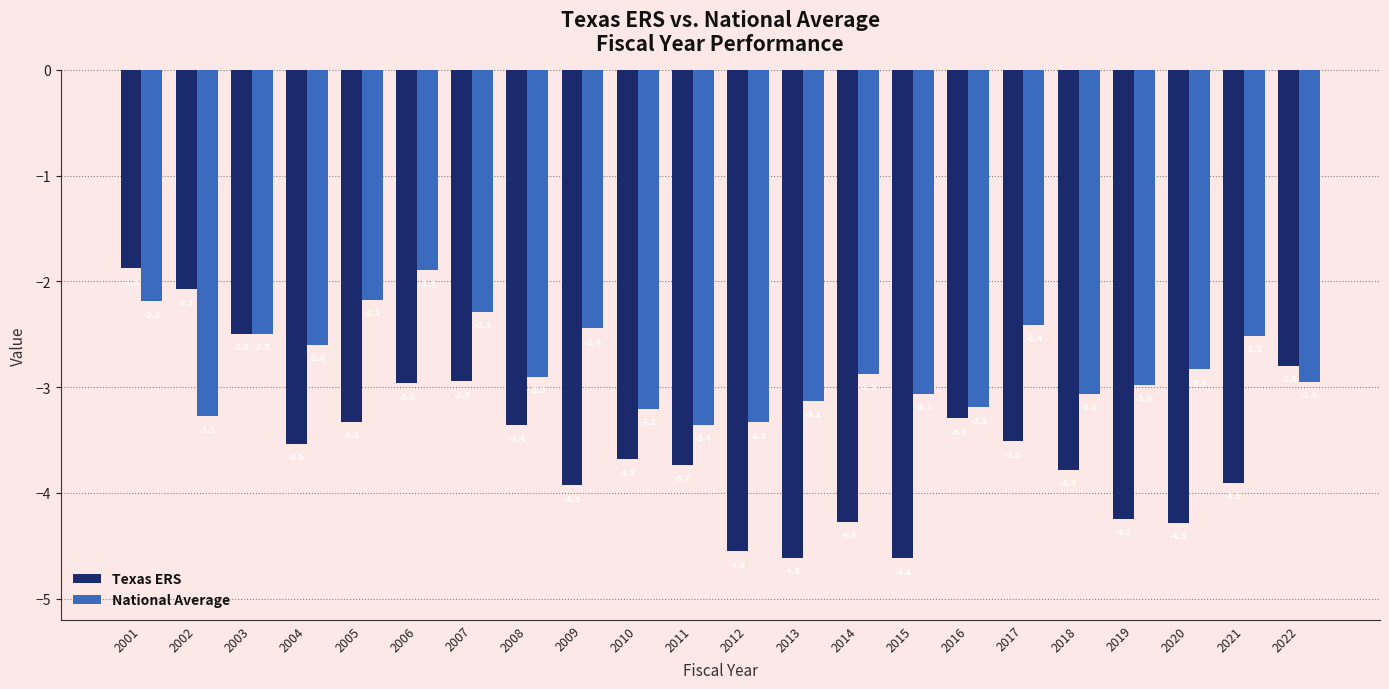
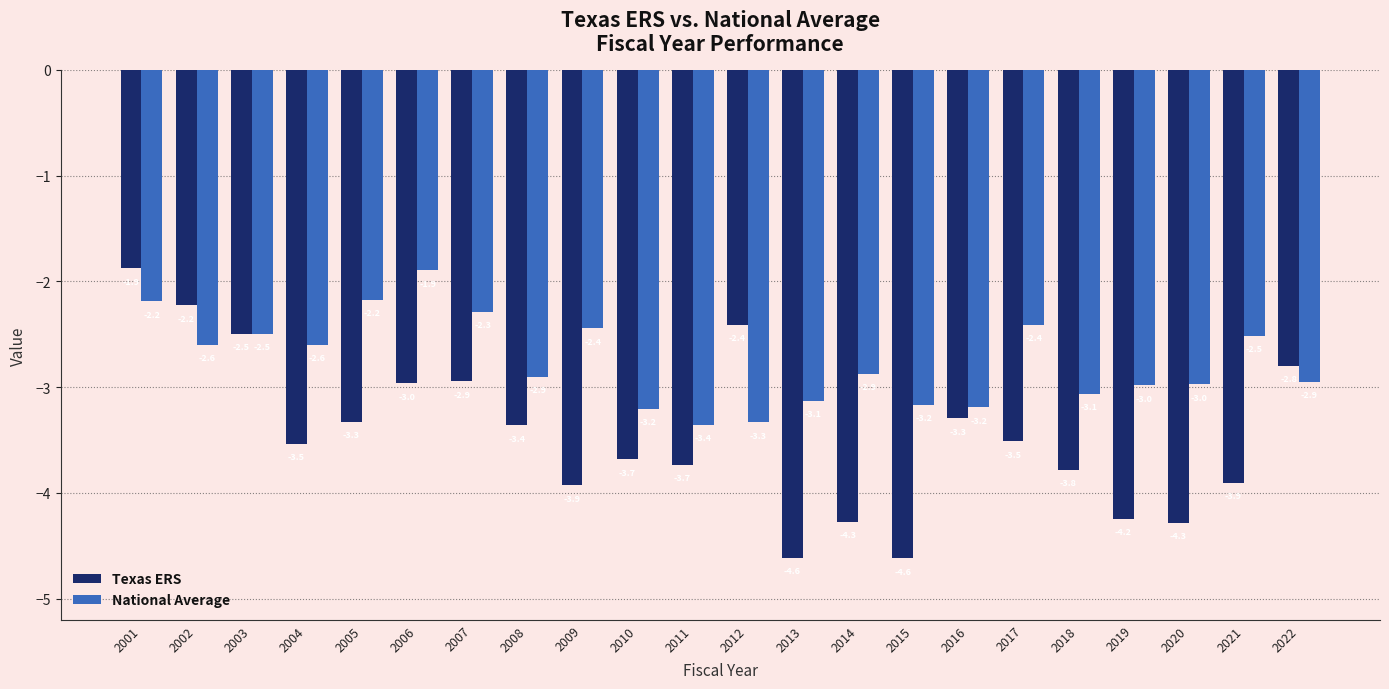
  {
    "Texas ERS": {
      "2001": -1.87,
-     "2002": -2.07,
+     "2002": -2.23,
      "2003": -2.50,
      "2004": -3.54,
      "2005": -3.33,
      "2006": -2.96,
      "2007": -2.95,
      "2008": -3.36,
      "2009": -3.93,
      "2010": -3.68,
      "2011": -3.73,
-     "2012": -4.55,
+     "2012": -2.41,
      "2013": -4.61,
      "2014": -4.28,
      "2015": -4.62,
      "2016": -3.30,
      "2017": -3.51,
      "2018": -3.78,
      "2019": -4.25,
      "2020": -4.28,
      "2021": -3.91,
      "2022": -2.80
    },
    "National Average": {
      "2001": -2.19,
-     "2002": -3.27,
+     "2002": -2.60,
      "2003": -2.50,
      "2004": -2.60,
      "2005": -2.17,
      "2006": -1.89,
      "2007": -2.29,
      "2008": -2.90,
      "2009": -2.45,
      "2010": -3.20,
      "2011": -3.36,
      "2012": -3.33,
      "2013": -3.13,
      "2014": -2.88,
-     "2015": -3.06,
+     "2015": -3.17,
      "2016": -3.19,
      "2017": -2.41,
      "2018": -3.06,
      "2019": -2.98,
-     "2020": -2.83,
+     "2020": -2.97,
      "2021": -2.51,
      "2022": -2.95
    }
  }
